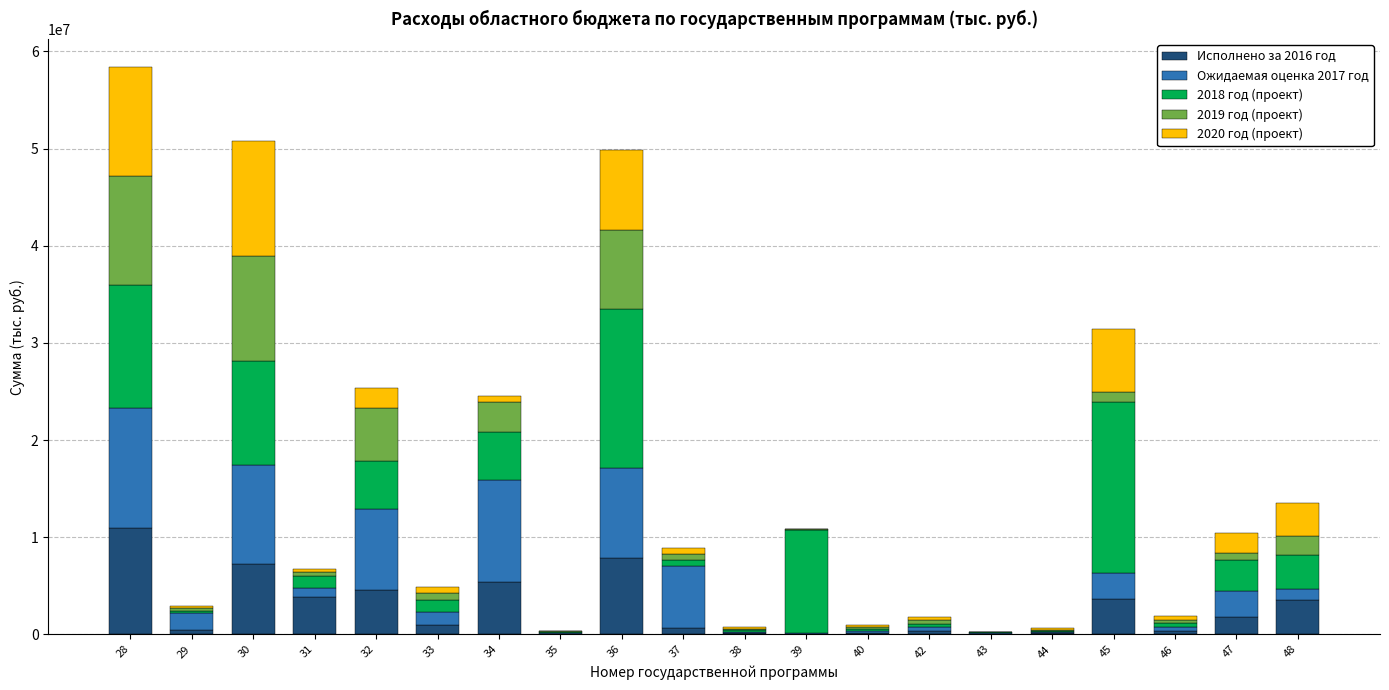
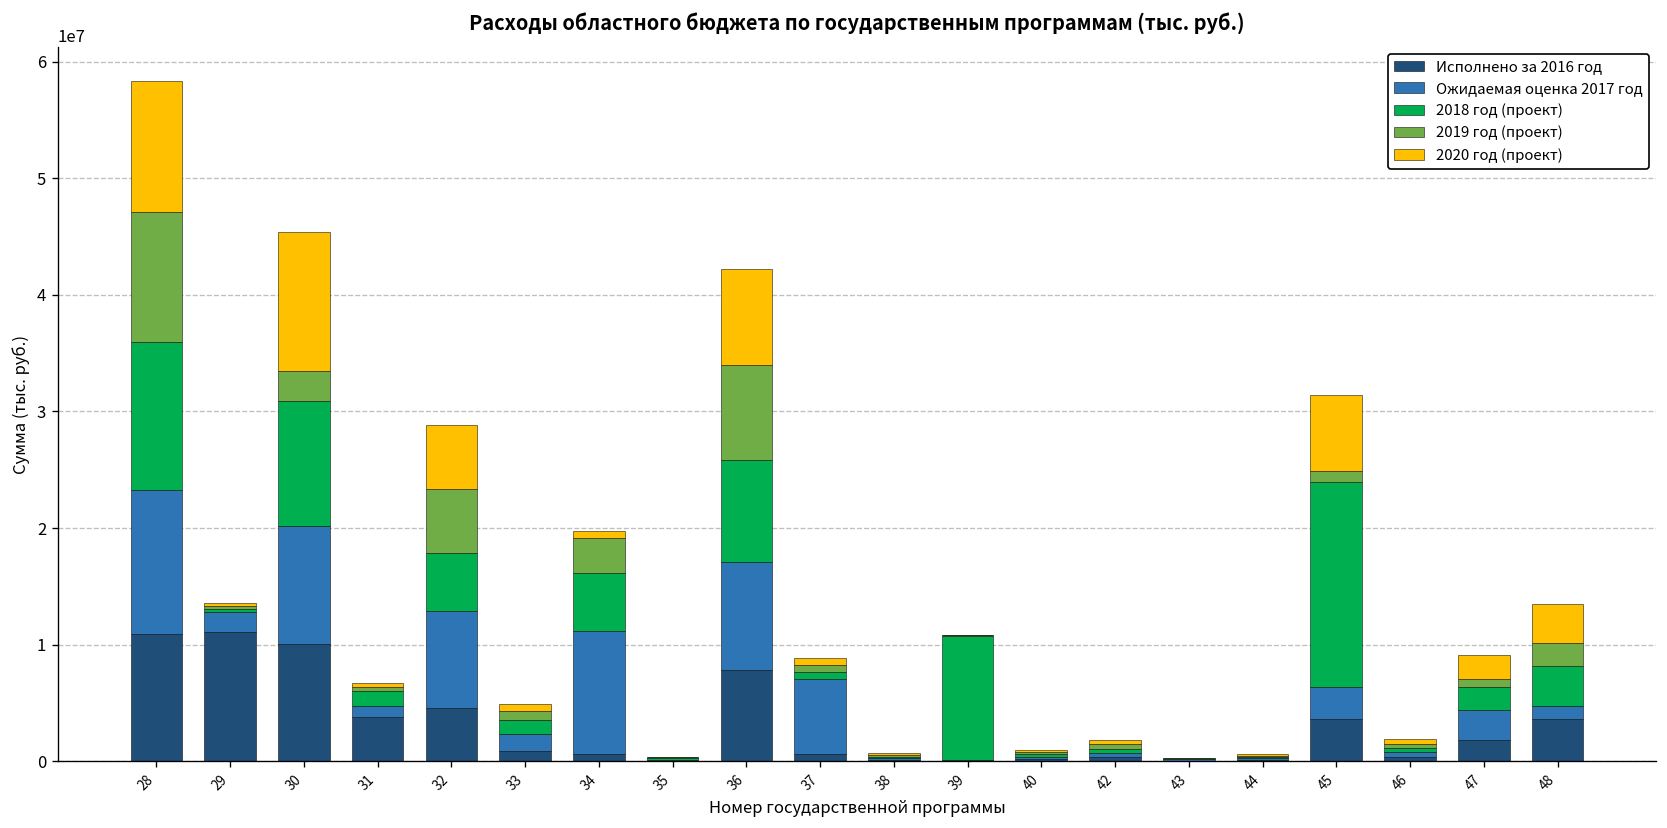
  {
    "Исполнено за 2016 год": {
      "28": 11000000,
-     "29": 0,
-     "30": 7000000,
+     "29": 11000000,
+     "30": 10000000,
      "31": 4000000,
      "32": 5000000,
      "33": 1000000,
-     "34": 5000000,
+     "34": 1000000,
      "36": 8000000,
      "37": 1000000,
      "42": 0,
      "45": 4000000,
      "46": 0,
      "47": 2000000,
      "48": 4000000
    },
    "Ожидаемая оценка 2017 год": {
      "28": 12000000,
      "29": 2000000,
      "30": 10000000,
      "31": 1000000,
      "32": 8000000,
      "33": 1000000,
      "34": 11000000,
      "36": 9000000,
      "37": 6000000,
      "42": 0,
      "45": 3000000,
      "46": 0,
      "47": 3000000,
      "48": 1000000
    },
    "2018 год (проект)": {
      "28": 13000000,
      "30": 11000000,
      "31": 1000000,
      "32": 5000000,
      "33": 1000000,
      "34": 5000000,
-     "36": 16000000,
+     "36": 9000000,
      "37": 1000000,
      "39": 11000000,
      "42": 0,
      "45": 18000000,
      "46": 0,
-     "47": 3000000,
+     "47": 2000000,
      "48": 3000000
    },
    "2019 год (проект)": {
      "28": 11000000,
-     "30": 11000000,
+     "30": 3000000,
      "31": 0,
      "32": 5000000,
      "33": 1000000,
      "34": 3000000,
      "36": 8000000,
      "37": 1000000,
      "42": 0,
      "45": 1000000,
      "46": 0,
      "47": 1000000,
      "48": 2000000
    },
    "2020 год (проект)": {
      "28": 11000000,
      "30": 12000000,
      "31": 0,
-     "32": 2000000,
+     "32": 5000000,
      "33": 1000000,
      "34": 1000000,
      "36": 8000000,
      "37": 1000000,
      "42": 0,
      "45": 7000000,
      "46": 0,
      "47": 2000000,
      "48": 3000000
    }
  }
